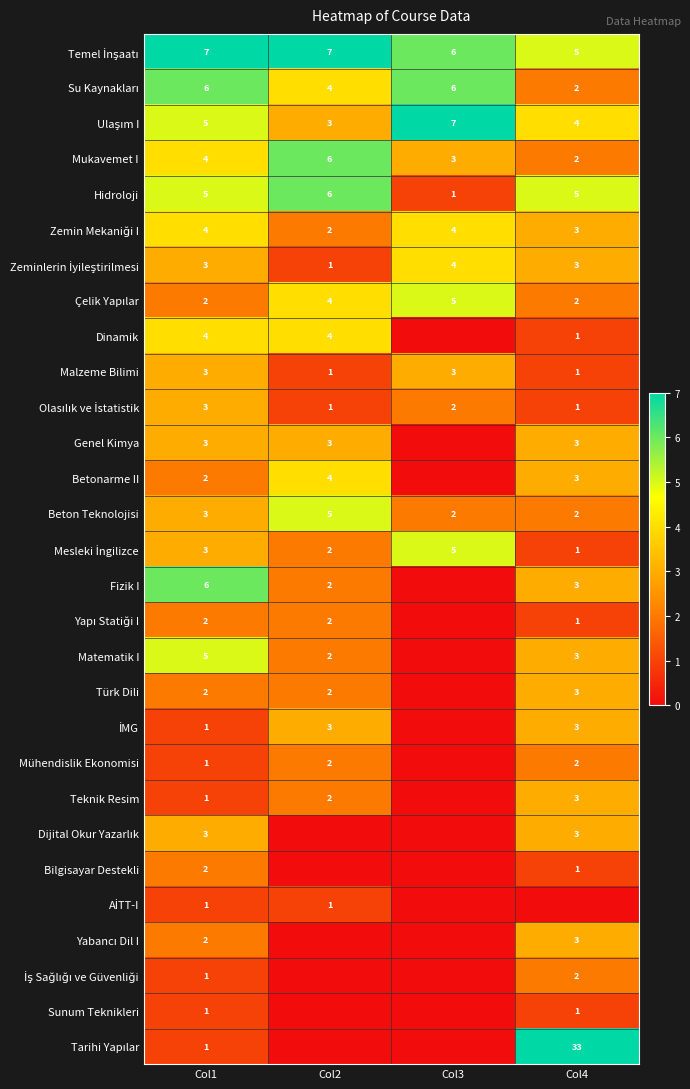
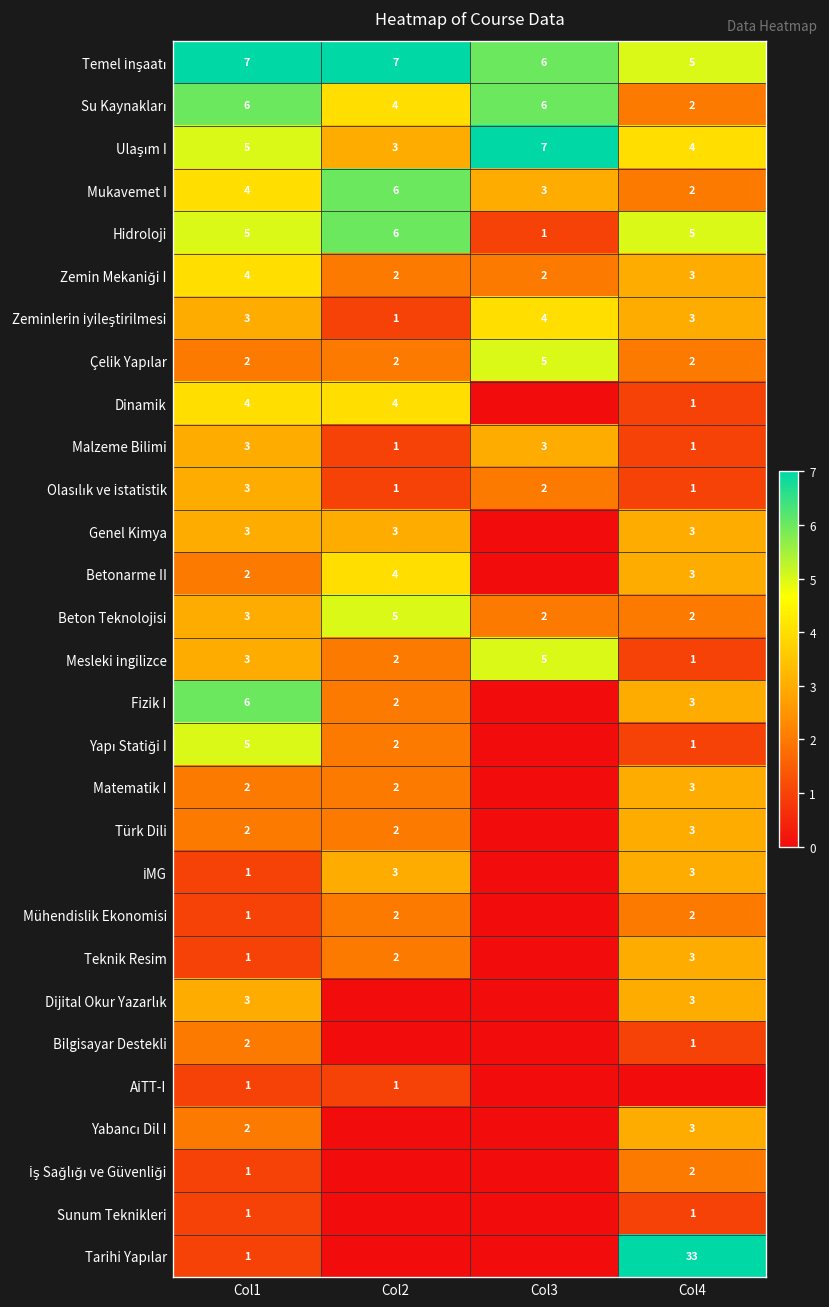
  {
    "Temel İnşaatı": {
      "Col1": 7,
      "Col2": 7,
      "Col3": 6,
      "Col4": 5
    },
    "Su Kaynakları": {
      "Col1": 6,
      "Col2": 4,
      "Col3": 6,
      "Col4": 2
    },
    "Ulaşım I": {
      "Col1": 5,
      "Col2": 3,
      "Col3": 7,
      "Col4": 4
    },
    "Mukavemet I": {
      "Col1": 4,
      "Col2": 6,
      "Col3": 3,
      "Col4": 2
    },
    "Hidroloji": {
      "Col1": 5,
      "Col2": 6,
      "Col3": 1,
      "Col4": 5
    },
    "Zemin Mekaniği I": {
      "Col1": 4,
      "Col2": 2,
-     "Col3": 4,
+     "Col3": 2,
      "Col4": 3
    },
    "Zeminlerin İyileştirilmesi": {
      "Col1": 3,
      "Col2": 1,
      "Col3": 4,
      "Col4": 3
    },
    "Çelik Yapılar": {
      "Col1": 2,
-     "Col2": 4,
+     "Col2": 2,
      "Col3": 5,
      "Col4": 2
    },
    "Dinamik": {
      "Col1": 4,
      "Col2": 4,
      "Col4": 1
    },
    "Malzeme Bilimi": {
      "Col1": 3,
      "Col2": 1,
      "Col3": 3,
      "Col4": 1
    },
    "Olasılık ve İstatistik": {
      "Col1": 3,
      "Col2": 1,
      "Col3": 2,
      "Col4": 1
    },
    "Genel Kimya": {
      "Col1": 3,
      "Col2": 3,
      "Col4": 3
    },
    "Betonarme II": {
      "Col1": 2,
      "Col2": 4,
      "Col4": 3
    },
    "Beton Teknolojisi": {
      "Col1": 3,
      "Col2": 5,
      "Col3": 2,
      "Col4": 2
    },
    "Mesleki İngilizce": {
      "Col1": 3,
      "Col2": 2,
      "Col3": 5,
      "Col4": 1
    },
    "Fizik I": {
      "Col1": 6,
      "Col2": 2,
      "Col4": 3
    },
    "Yapı Statiği I": {
-     "Col1": 2,
+     "Col1": 5,
      "Col2": 2,
      "Col4": 1
    },
    "Matematik I": {
-     "Col1": 5,
+     "Col1": 2,
      "Col2": 2,
      "Col4": 3
    },
    "Türk Dili": {
      "Col1": 2,
      "Col2": 2,
      "Col4": 3
    },
    "İMG": {
      "Col1": 1,
      "Col2": 3,
      "Col4": 3
    },
    "Mühendislik Ekonomisi": {
      "Col1": 1,
      "Col2": 2,
      "Col4": 2
    },
    "Teknik Resim": {
      "Col1": 1,
      "Col2": 2,
      "Col4": 3
    },
    "Dijital Okur Yazarlık": {
      "Col1": 3,
      "Col4": 3
    },
    "Bilgisayar Destekli": {
      "Col1": 2,
      "Col4": 1
    },
    "AİTT-I": {
      "Col1": 1,
      "Col2": 1
    },
    "Yabancı Dil I": {
      "Col1": 2,
      "Col4": 3
    },
    "İş Sağlığı ve Güvenliği": {
      "Col1": 1,
      "Col4": 2
    },
    "Sunum Teknikleri": {
      "Col1": 1,
      "Col4": 1
    },
    "Tarihi Yapılar": {
      "Col1": 1,
      "Col4": 33
    }
  }
